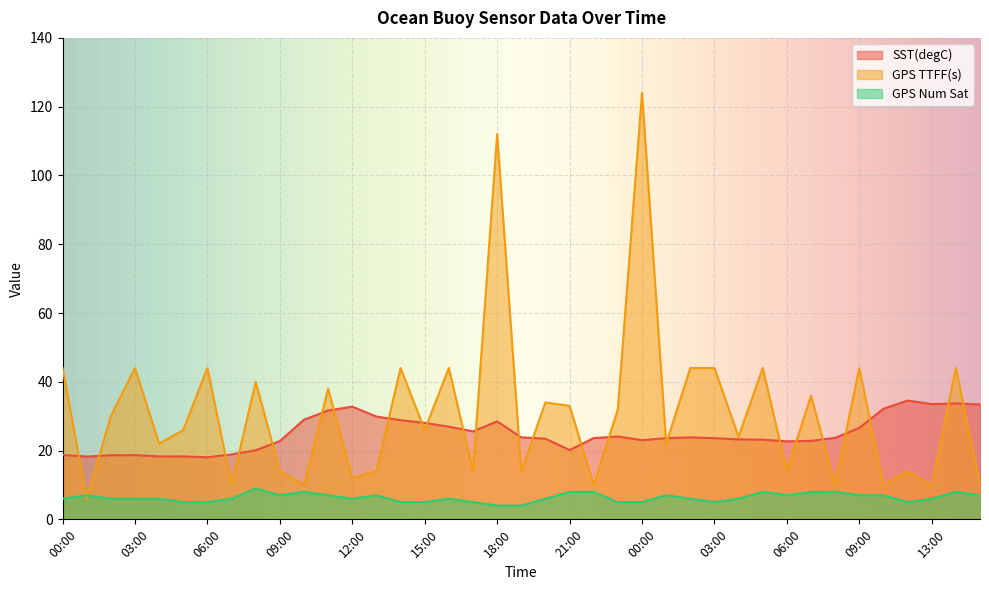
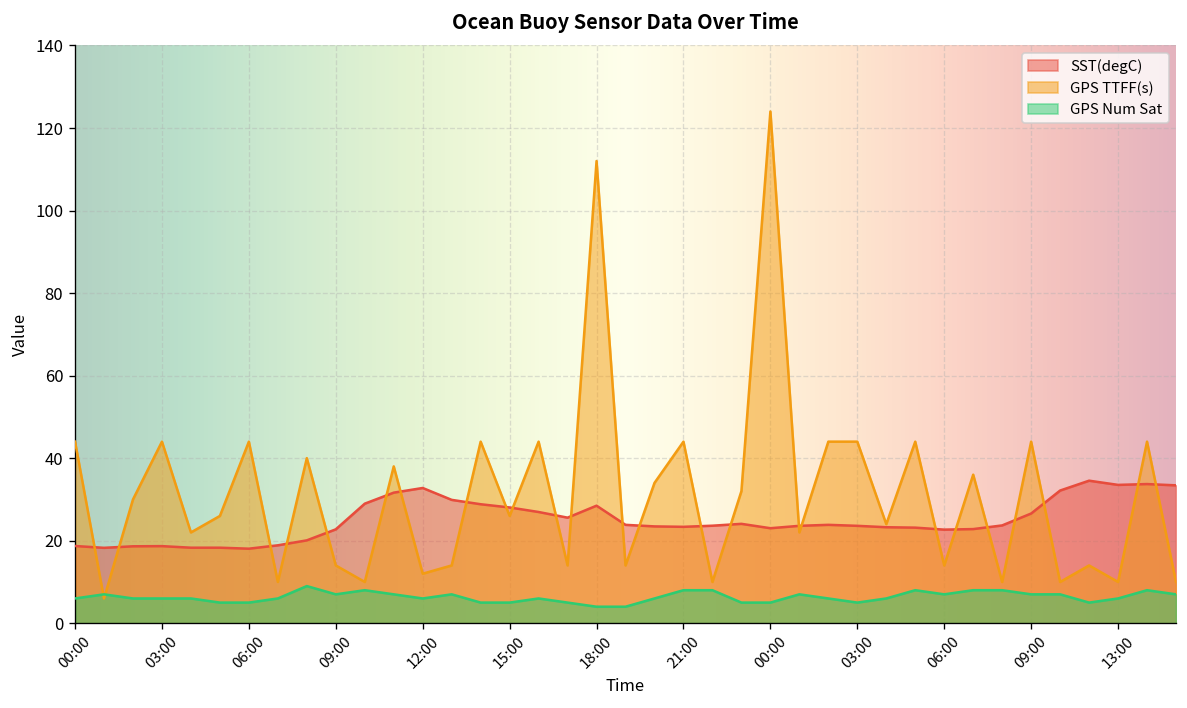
  {
    "SST(degC)": {
      "18:00": 28,
-     "21:00": 20
+     "21:00": 23
    },
    "GPS TTFF(s)": {
      "18:00": 112,
-     "21:00": 33
+     "21:00": 44
    },
    "GPS Num Sat": {
      "18:00": 4,
      "21:00": 8
    }
  }
